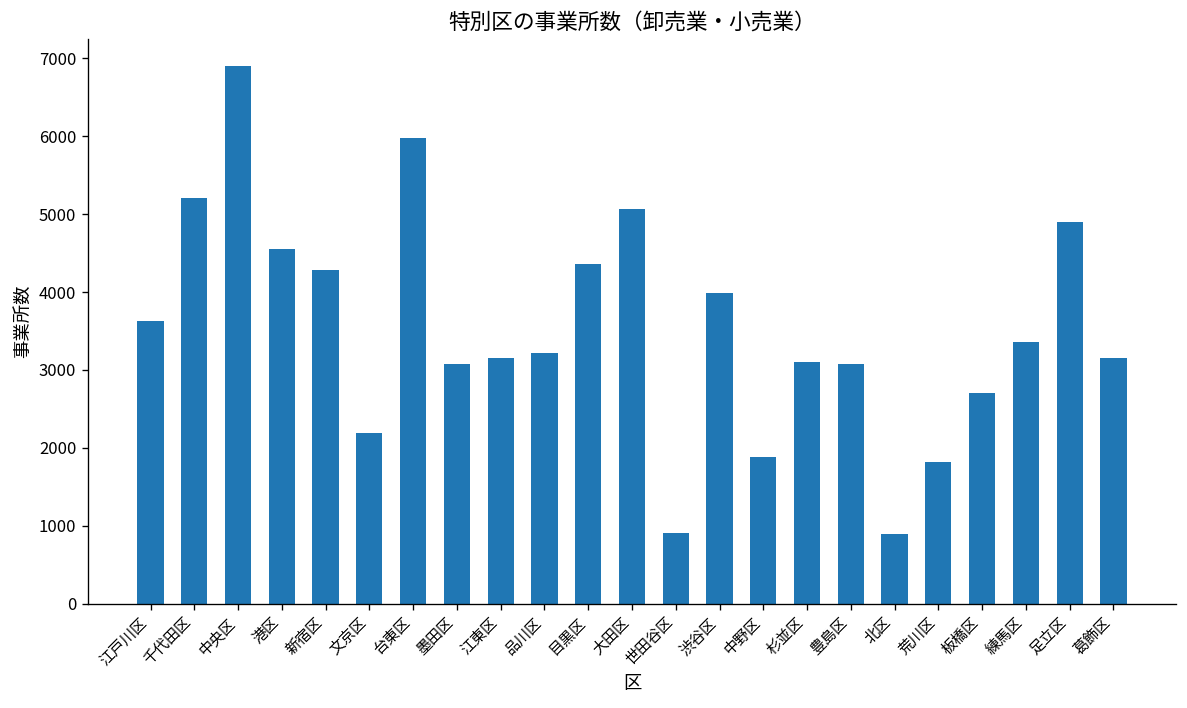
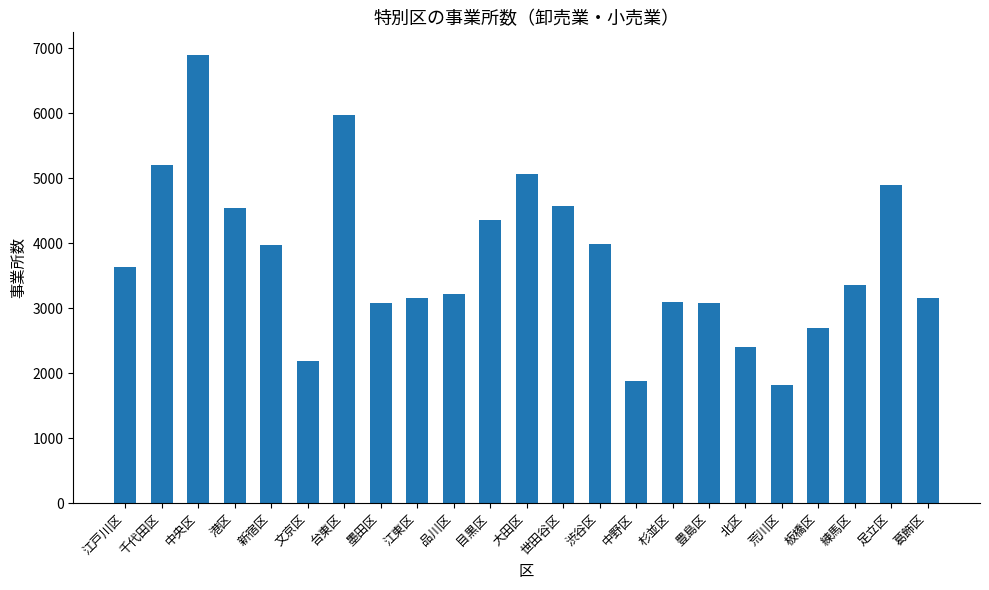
  {
    "江戸川区": 3600,
    "千代田区": 5200,
    "中央区": 6900,
    "港区": 4600,
-   "新宿区": 4300,
+   "新宿区": 4000,
    "文京区": 2200,
    "台東区": 6000,
    "墨田区": 3100,
    "江東区": 3200,
    "品川区": 3200,
    "目黒区": 4400,
    "大田区": 5100,
-   "世田谷区": 900,
+   "世田谷区": 4600,
    "渋谷区": 4000,
    "中野区": 1900,
    "杉並区": 3100,
    "豊島区": 3100,
-   "北区": 900,
+   "北区": 2400,
    "荒川区": 1800,
    "板橋区": 2700,
    "練馬区": 3400,
    "足立区": 4900,
    "葛飾区": 3200
  }
